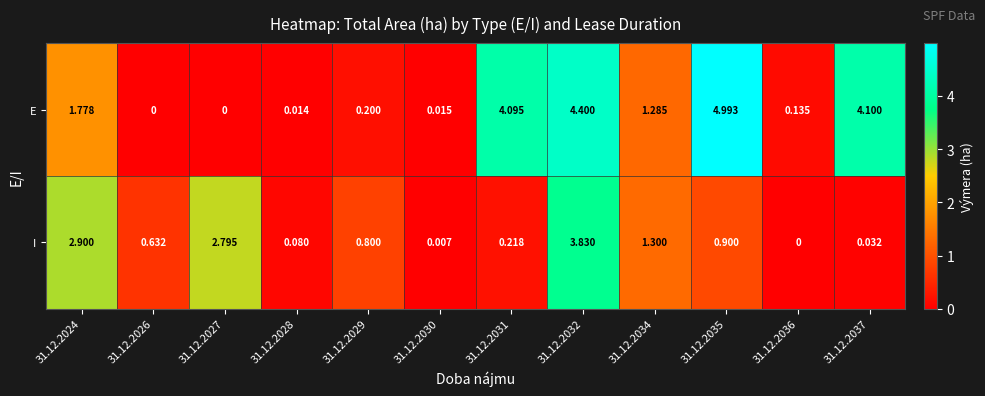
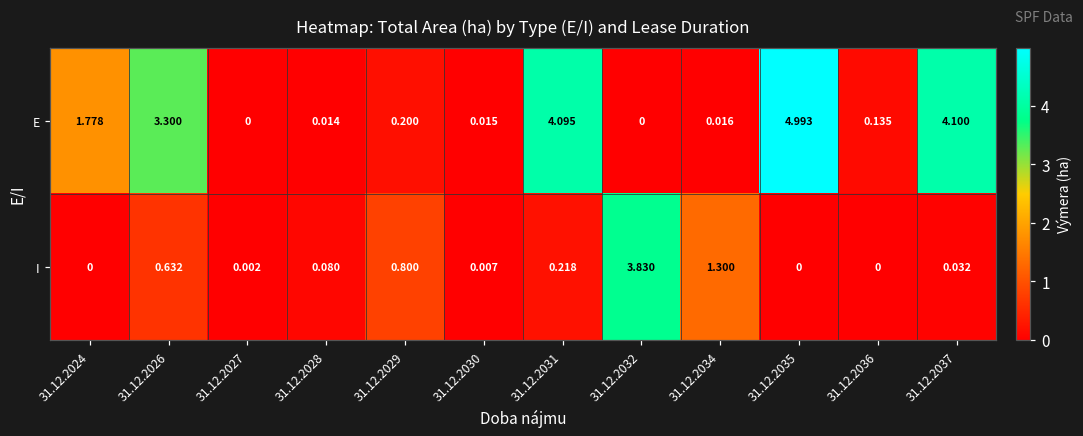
  {
    "E": {
      "31.12.2024": 1.778,
-     "31.12.2026": 0,
+     "31.12.2026": 3.300,
      "31.12.2027": 0,
      "31.12.2028": 0.014,
      "31.12.2029": 0.200,
      "31.12.2030": 0.015,
      "31.12.2031": 4.095,
-     "31.12.2032": 4.400,
-     "31.12.2034": 1.285,
+     "31.12.2032": 0,
+     "31.12.2034": 0.016,
      "31.12.2035": 4.993,
      "31.12.2036": 0.135,
      "31.12.2037": 4.100
    },
    "I": {
-     "31.12.2024": 2.900,
+     "31.12.2024": 0,
      "31.12.2026": 0.632,
-     "31.12.2027": 2.795,
+     "31.12.2027": 0.002,
      "31.12.2028": 0.080,
      "31.12.2029": 0.800,
      "31.12.2030": 0.007,
      "31.12.2031": 0.218,
      "31.12.2032": 3.830,
      "31.12.2034": 1.300,
-     "31.12.2035": 0.900,
+     "31.12.2035": 0,
      "31.12.2036": 0,
      "31.12.2037": 0.032
    }
  }
